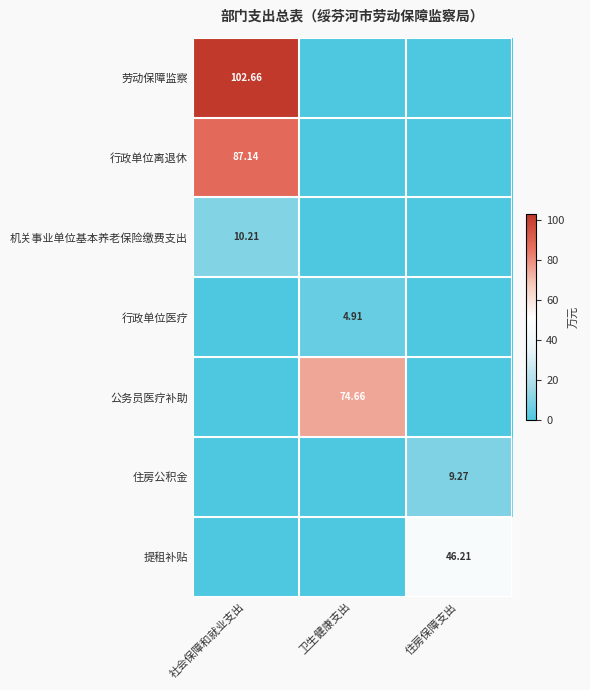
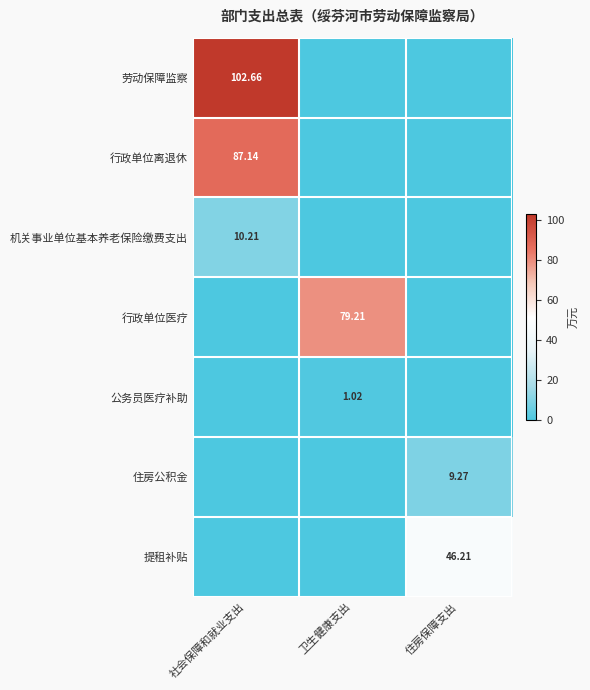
  {
    "劳动保障监察": {
      "社会保障和就业支出": 102.66
    },
    "行政单位离退休": {
      "社会保障和就业支出": 87.14
    },
    "机关事业单位基本养老保险缴费支出": {
      "社会保障和就业支出": 10.21
    },
    "行政单位医疗": {
-     "卫生健康支出": 4.91
+     "卫生健康支出": 79.21
    },
    "公务员医疗补助": {
-     "卫生健康支出": 74.66
+     "卫生健康支出": 1.02
    },
    "住房公积金": {
      "住房保障支出": 9.27
    },
    "提租补贴": {
      "住房保障支出": 46.21
    }
  }
